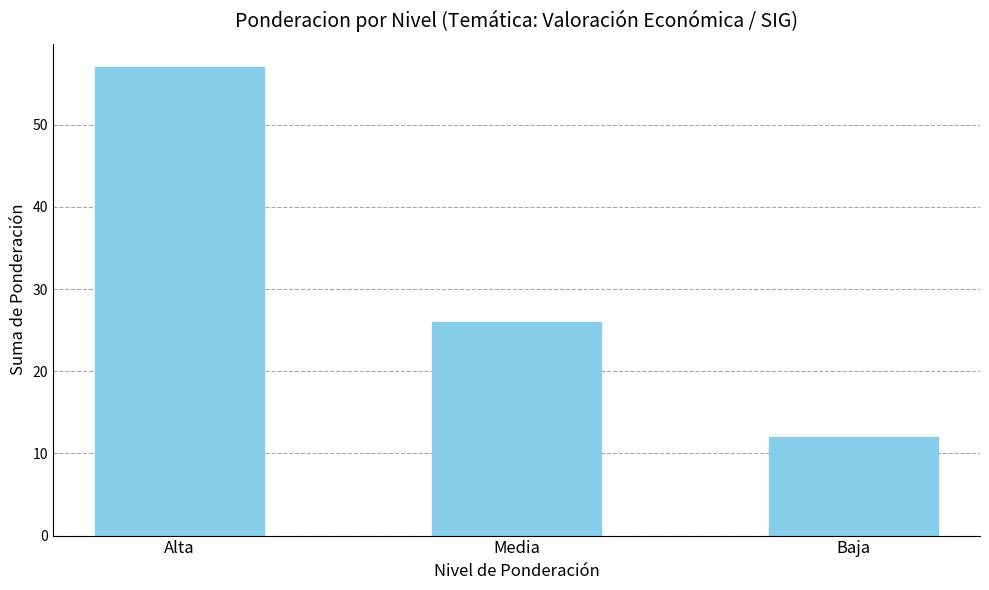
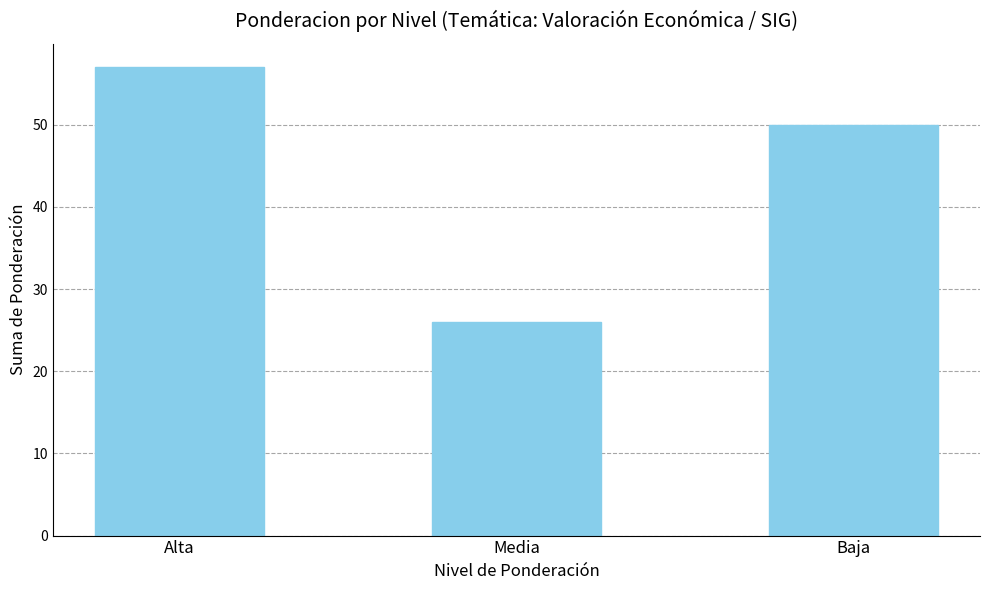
  {
    "Alta": 57,
    "Media": 26,
-   "Baja": 12
+   "Baja": 50
  }
